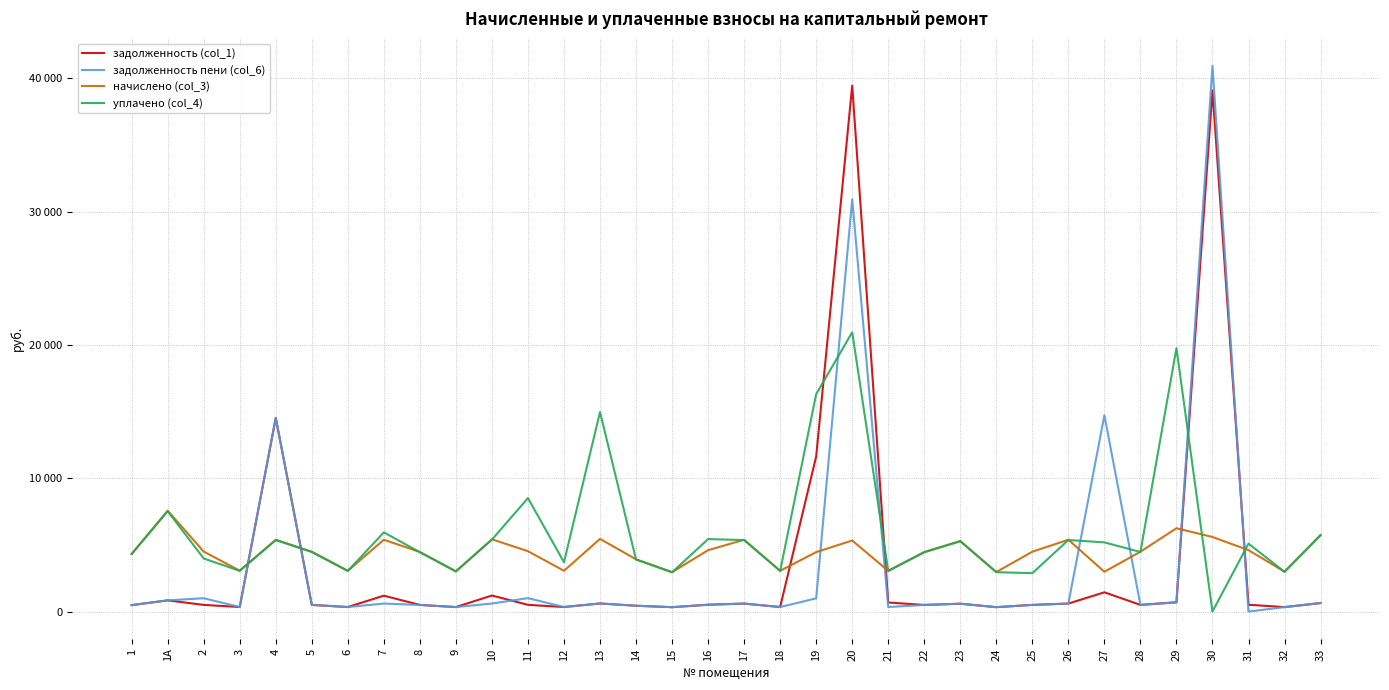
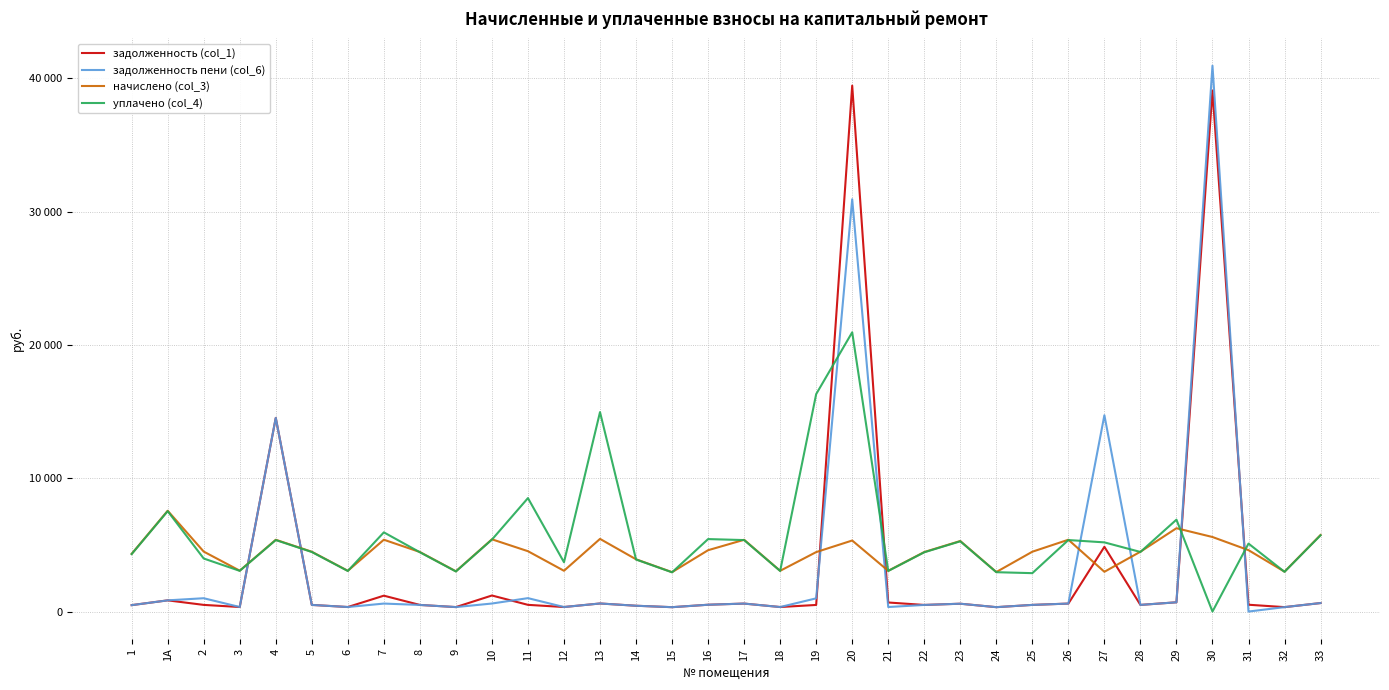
  {
    "задолженность (col_1)": {
      "2": 500,
      "7": 1200,
      "10": 1200,
      "11": 500,
-     "19": 11600,
+     "19": 500,
      "20": 39400,
      "21": 700,
-     "27": 1400,
+     "27": 4900,
      "30": 39100,
      "31": 500
    },
    "задолженность пени (col_6)": {
      "2": 1000,
      "7": 600,
      "10": 600,
      "11": 1000,
      "19": 1000,
      "20": 30900,
      "21": 300,
      "27": 14700,
      "30": 40900,
      "31": 0
    },
    "начислено (col_3)": {
      "2": 4500,
      "7": 5400,
      "11": 4500,
      "12": 3100,
      "13": 5400,
      "16": 4600,
      "19": 4500,
      "20": 5300,
      "25": 4500,
      "27": 3000,
      "29": 6200,
      "30": 5600,
      "31": 4600
    },
    "уплачено (col_4)": {
      "2": 4000,
      "7": 5900,
      "11": 8500,
      "12": 3700,
      "13": 15000,
      "16": 5400,
      "19": 16300,
      "20": 20900,
      "25": 2900,
      "27": 5200,
-     "29": 19800,
+     "29": 6900,
      "30": 0,
      "31": 5100
    }
  }
